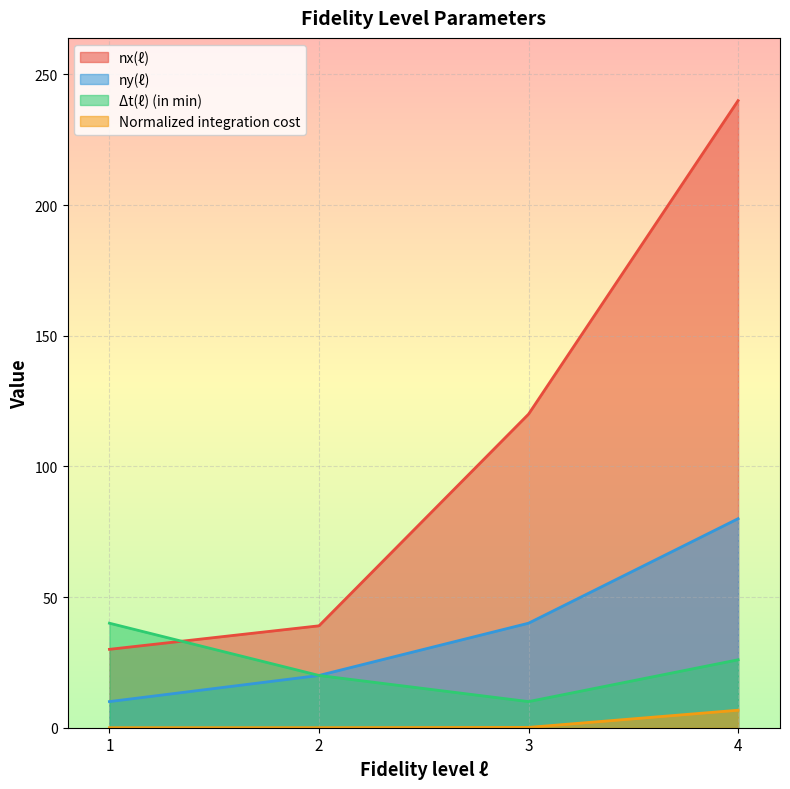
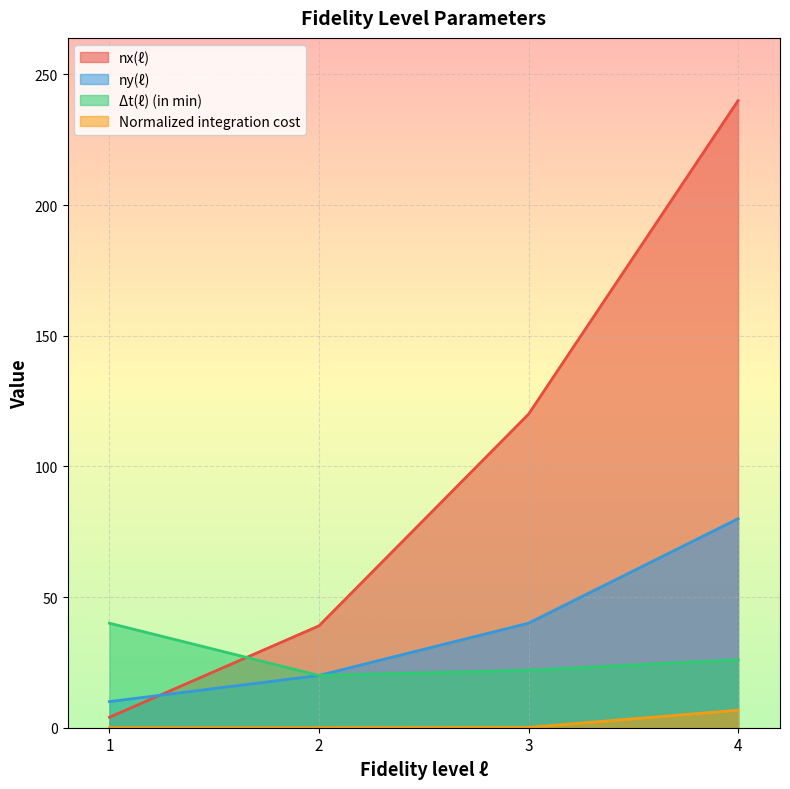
  {
    "nx(ℓ)": {
-     "1": 30,
+     "1": 4,
      "2": 39,
      "3": 120,
      "4": 240
    },
    "ny(ℓ)": {
      "1": 10,
      "3": 40,
      "4": 80
    },
    "Δt(ℓ) (in min)": {
      "1": 40,
-     "3": 10,
+     "3": 22,
      "4": 26
    },
    "Normalized integration cost": {
      "1": 0,
      "2": 0,
      "3": 0,
      "4": 7
    }
  }
